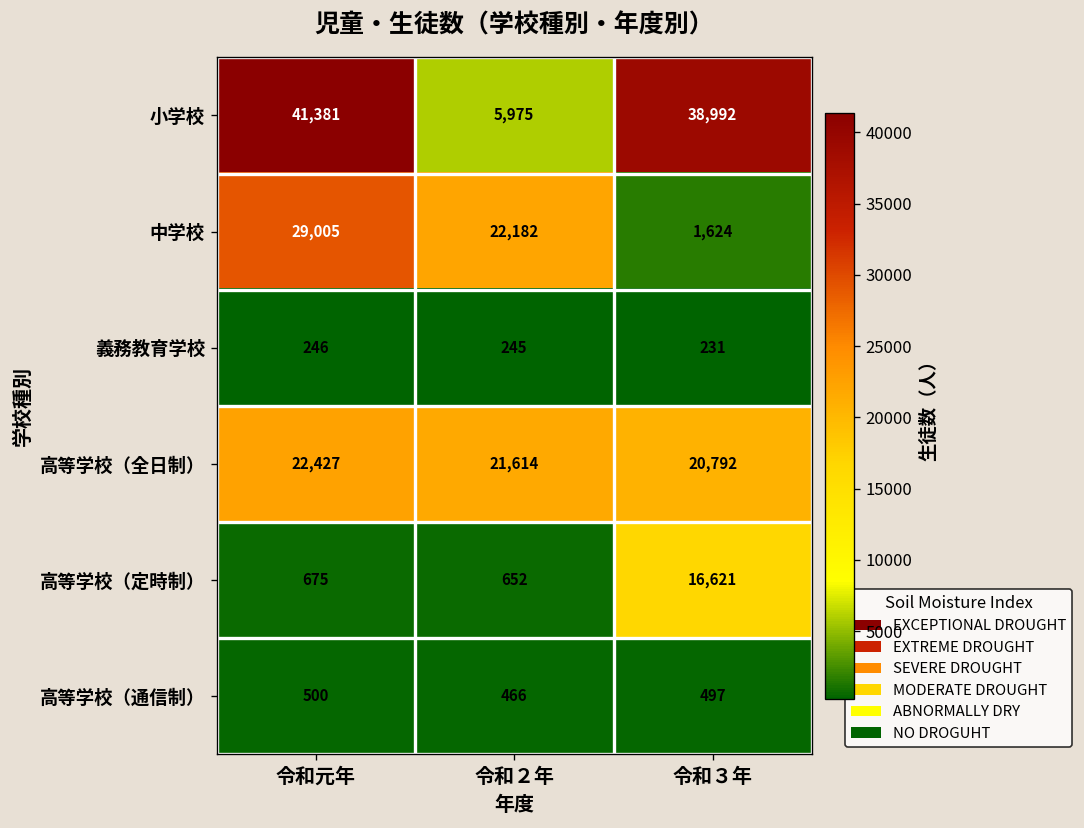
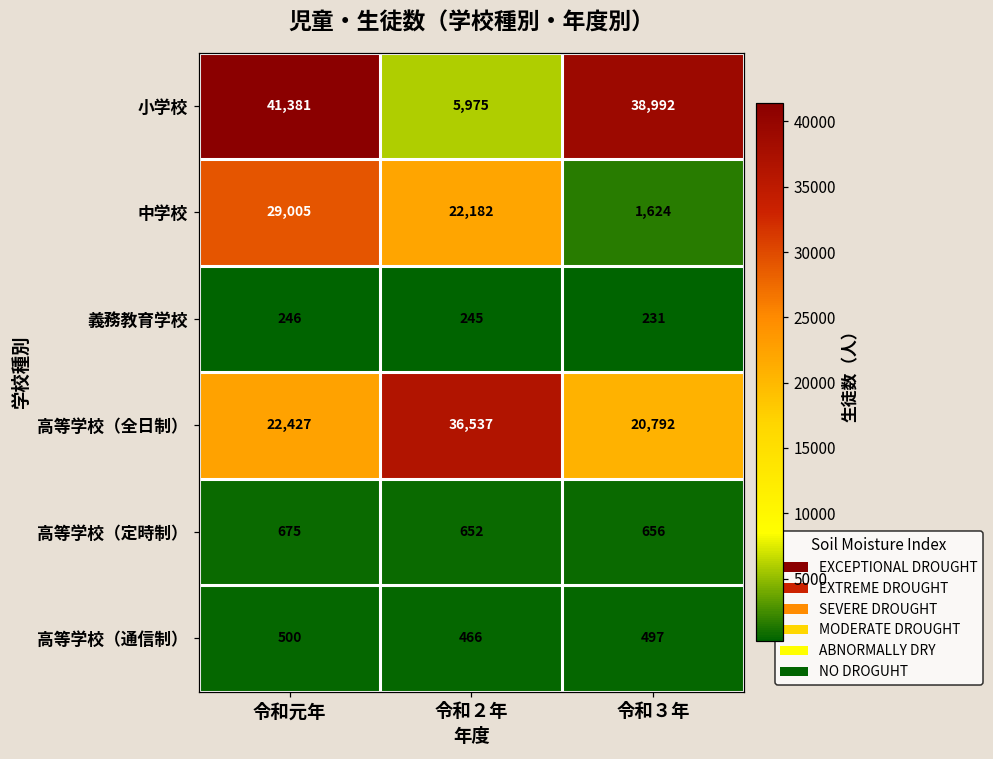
  {
    "小学校": {
      "令和元年": "41,381",
      "令和２年": "5,975",
      "令和３年": "38,992"
    },
    "中学校": {
      "令和元年": "29,005",
      "令和２年": "22,182",
      "令和３年": "1,624"
    },
    "義務教育学校": {
      "令和元年": "246",
      "令和２年": "245",
      "令和３年": "231"
    },
    "高等学校（全日制）": {
      "令和元年": "22,427",
-     "令和２年": "21,614",
+     "令和２年": "36,537",
      "令和３年": "20,792"
    },
    "高等学校（定時制）": {
      "令和元年": "675",
      "令和２年": "652",
-     "令和３年": "16,621"
+     "令和３年": "656"
    },
    "高等学校（通信制）": {
      "令和元年": "500",
      "令和２年": "466",
      "令和３年": "497"
    }
  }
